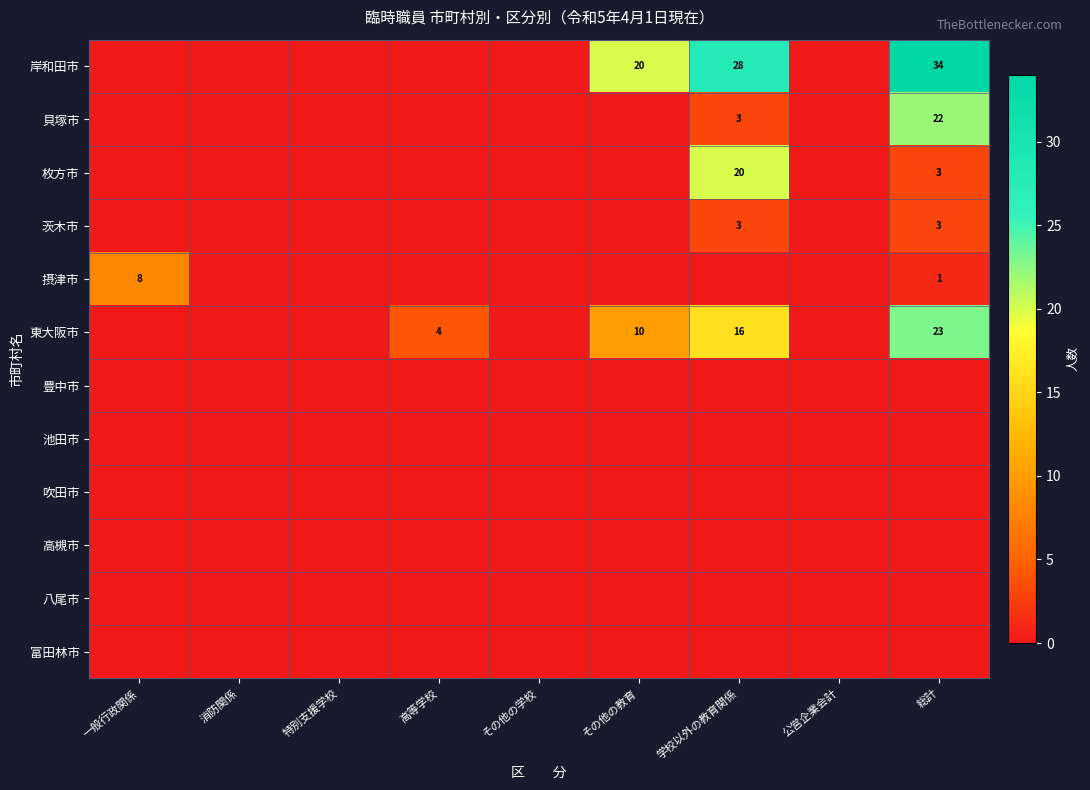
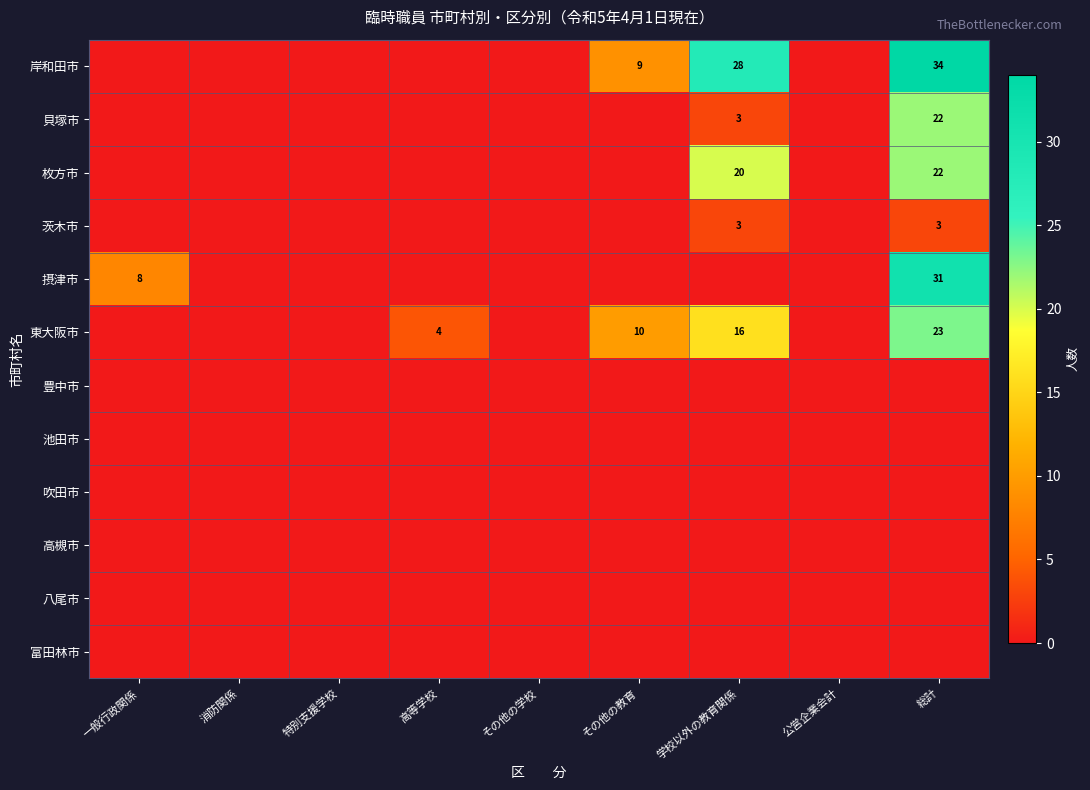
  {
    "岸和田市": {
-     "その他の教育": 20,
+     "その他の教育": 9,
      "学校以外の教育関係": 28,
      "総計": 34
    },
    "貝塚市": {
      "学校以外の教育関係": 3,
      "総計": 22
    },
    "枚方市": {
      "学校以外の教育関係": 20,
-     "総計": 3
+     "総計": 22
    },
    "茨木市": {
      "学校以外の教育関係": 3,
      "総計": 3
    },
    "摂津市": {
      "一般行政関係": 8,
-     "総計": 1
+     "総計": 31
    },
    "東大阪市": {
      "高等学校": 4,
      "その他の教育": 10,
      "学校以外の教育関係": 16,
      "総計": 23
    }
  }
